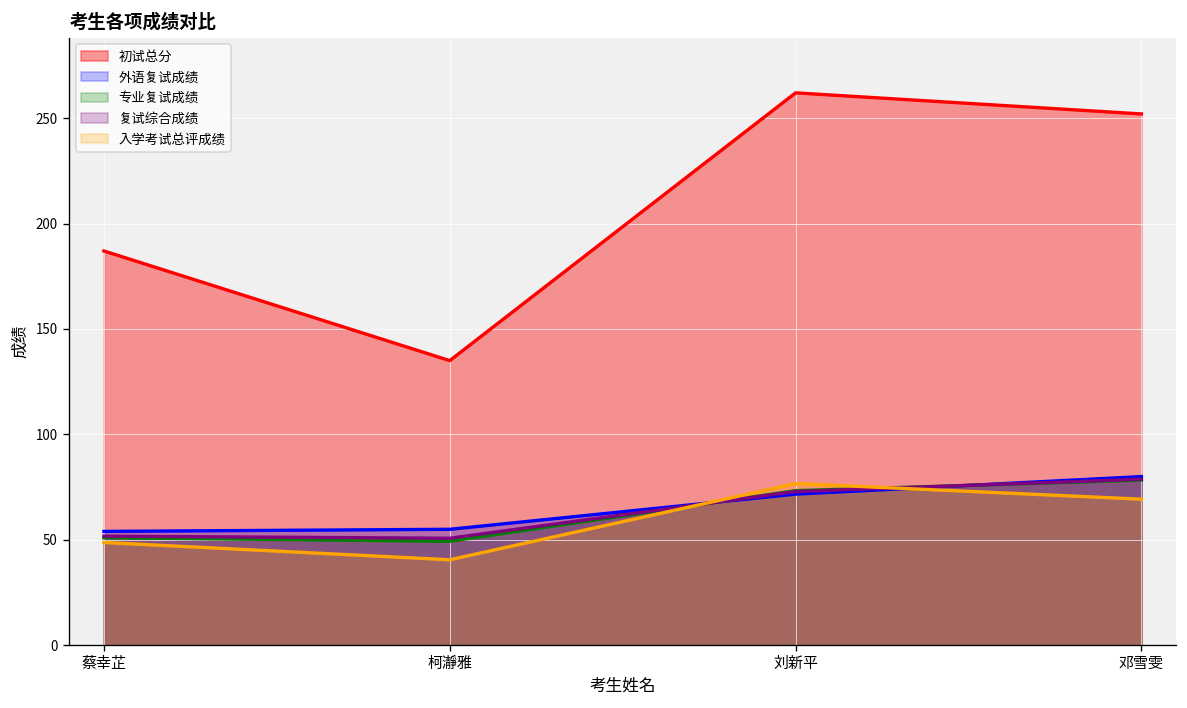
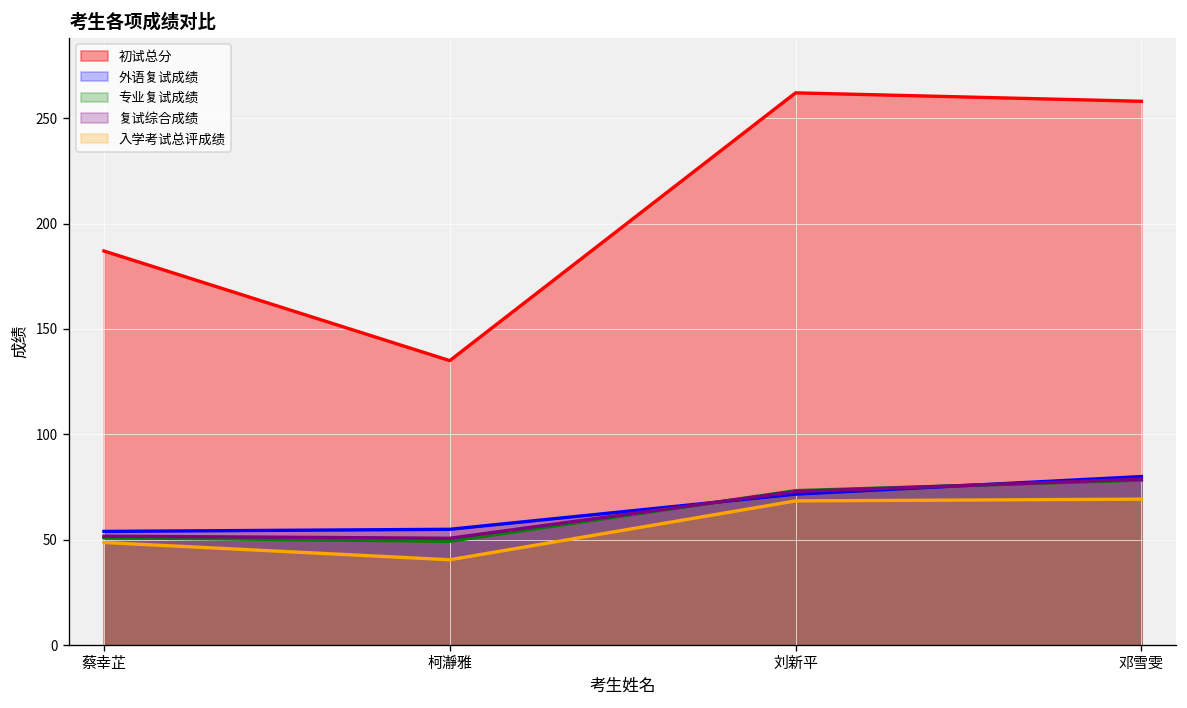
  {
    "初试总分": {
      "蔡幸芷": 187,
      "柯瀞雅": 135,
      "刘新平": 262,
-     "邓雪雯": 252
+     "邓雪雯": 258
    },
    "外语复试成绩": {
      "蔡幸芷": 54,
      "柯瀞雅": 55
    },
    "入学考试总评成绩": {
      "蔡幸芷": 49,
      "柯瀞雅": 41,
-     "刘新平": 77,
+     "刘新平": 68,
      "邓雪雯": 69
    }
  }
